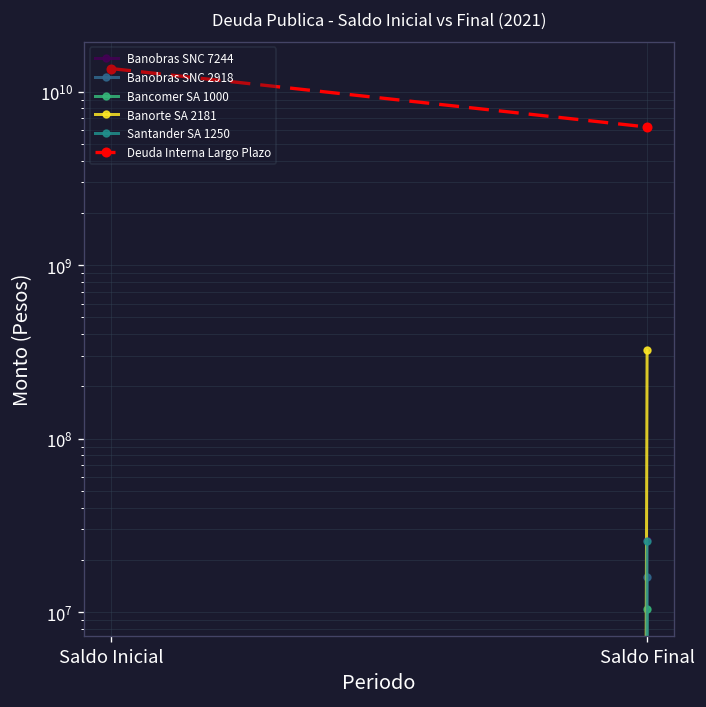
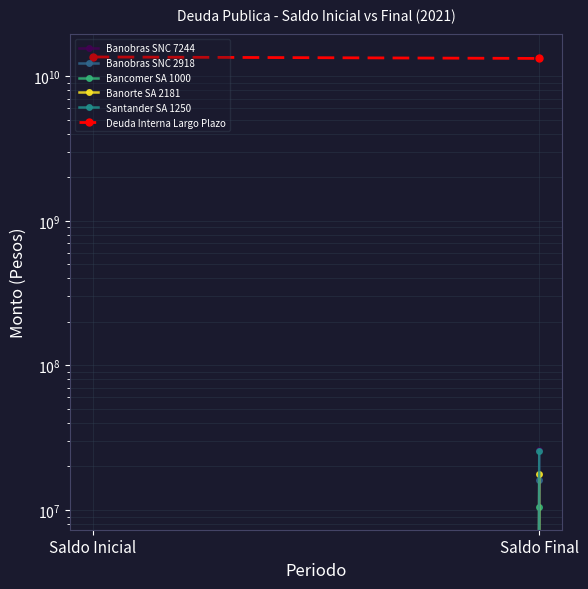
  {
    "Banorte SA 2181": {
-     "Saldo Final": 320000000
+     "Saldo Final": 18000000
    },
    "Deuda Interna Largo Plazo": {
-     "Saldo Final": 6300000000
+     "Saldo Final": 13000000000
    }
  }
